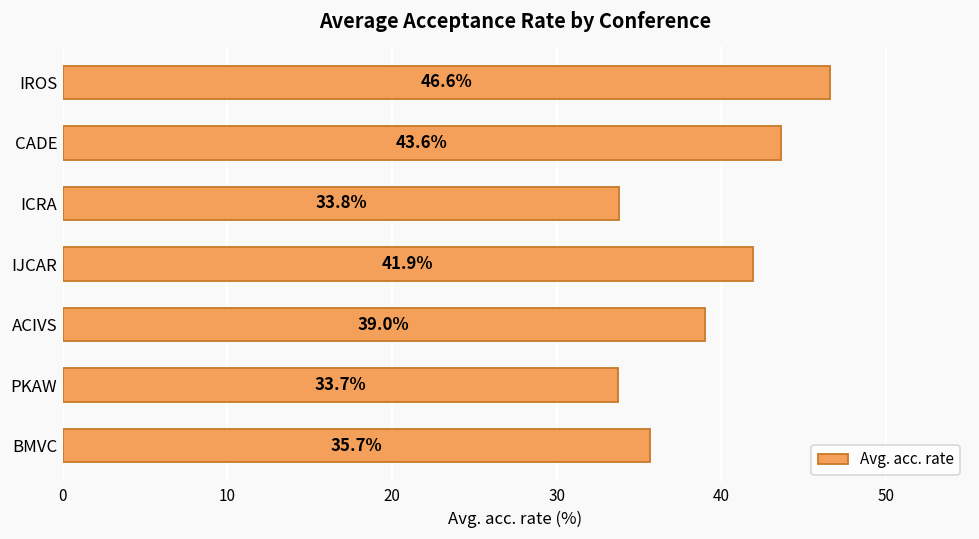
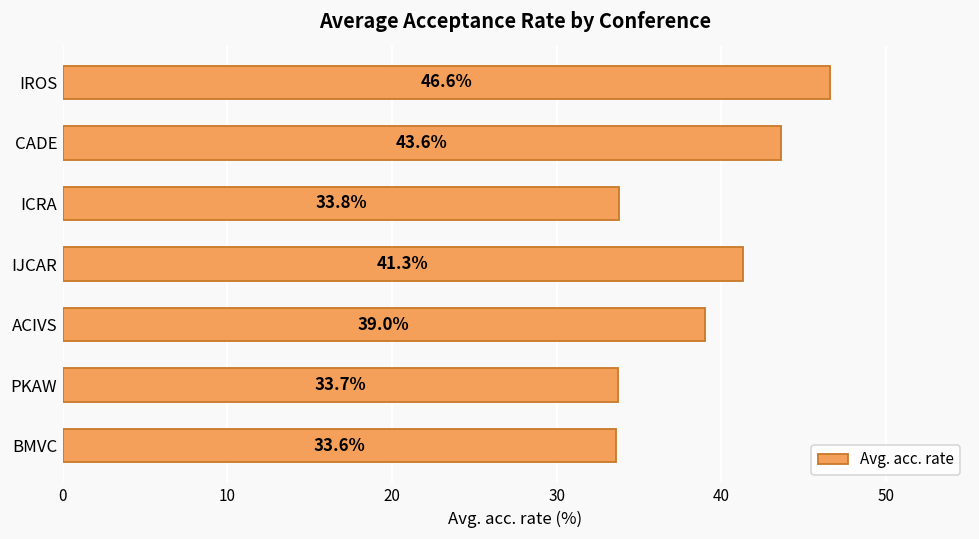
  {
    "IROS": "46.6%",
    "CADE": "43.6%",
    "ICRA": "33.8%",
-   "IJCAR": "41.9%",
+   "IJCAR": "41.3%",
    "ACIVS": "39.0%",
    "PKAW": "33.7%",
-   "BMVC": "35.7%"
+   "BMVC": "33.6%"
  }
